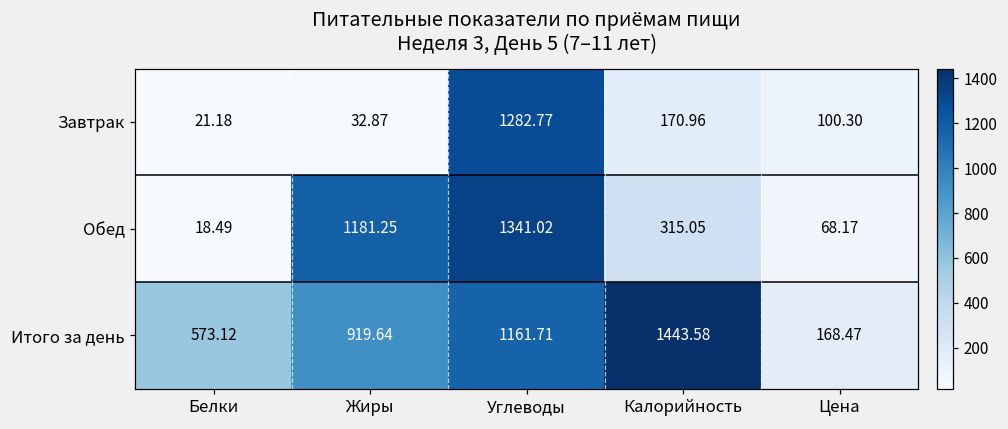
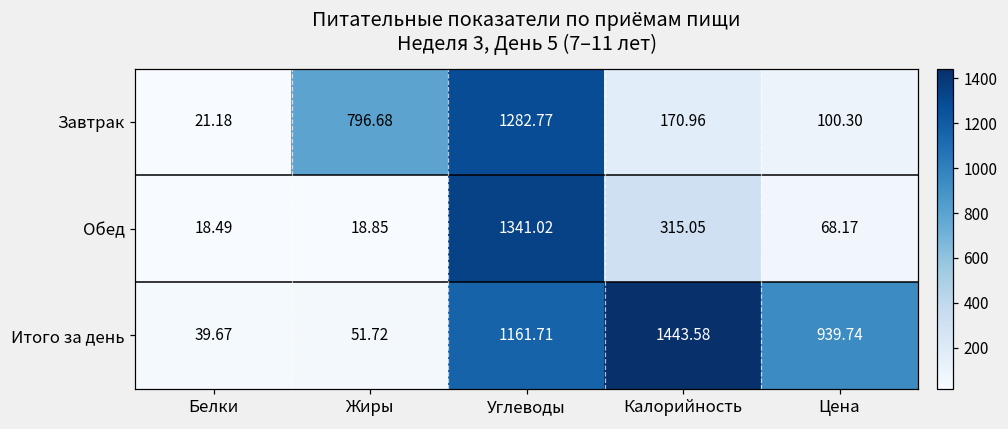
  {
    "Завтрак": {
      "Белки": 21.18,
-     "Жиры": 32.87,
+     "Жиры": 796.68,
      "Углеводы": 1282.77,
      "Калорийность": 170.96,
      "Цена": 100.30
    },
    "Обед": {
      "Белки": 18.49,
-     "Жиры": 1181.25,
+     "Жиры": 18.85,
      "Углеводы": 1341.02,
      "Калорийность": 315.05,
      "Цена": 68.17
    },
    "Итого за день": {
-     "Белки": 573.12,
-     "Жиры": 919.64,
+     "Белки": 39.67,
+     "Жиры": 51.72,
      "Углеводы": 1161.71,
      "Калорийность": 1443.58,
-     "Цена": 168.47
+     "Цена": 939.74
    }
  }
